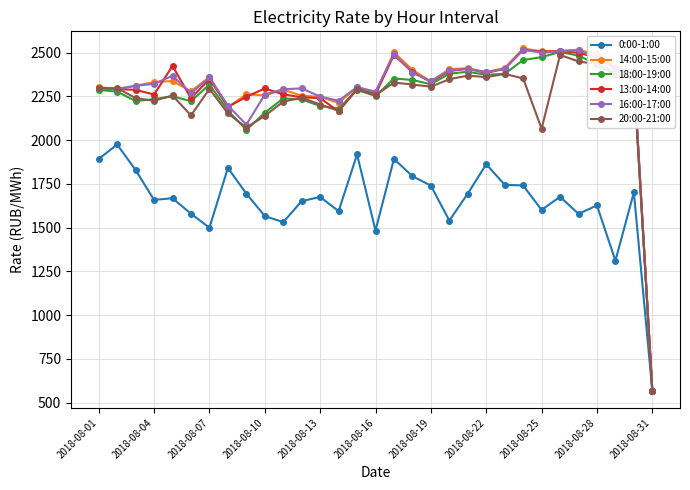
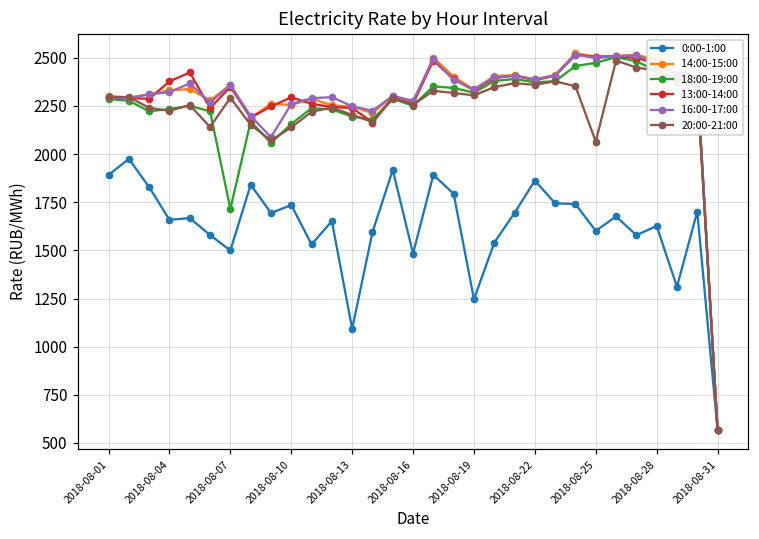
  {
    "0:00-1:00": {
      "2018-08-01": 1890,
      "2018-08-04": 1660,
      "2018-08-07": 1500,
-     "2018-08-10": 1570,
-     "2018-08-13": 1680,
+     "2018-08-10": 1740,
+     "2018-08-13": 1090,
      "2018-08-16": 1480,
-     "2018-08-19": 1740,
+     "2018-08-19": 1250,
      "2018-08-22": 1860,
      "2018-08-25": 1600,
      "2018-08-28": 1630
    },
    "18:00-19:00": {
-     "2018-08-07": 2320,
+     "2018-08-07": 1720,
      "2018-08-10": 2160,
      "2018-08-25": 2470
    },
    "13:00-14:00": {
-     "2018-08-04": 2260,
+     "2018-08-04": 2380,
      "2018-08-10": 2300
    },
    "20:00-21:00": {
      "2018-08-07": 2290,
      "2018-08-10": 2140,
      "2018-08-25": 2070
    }
  }
